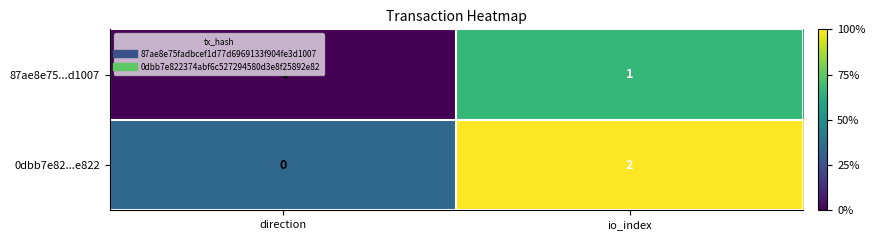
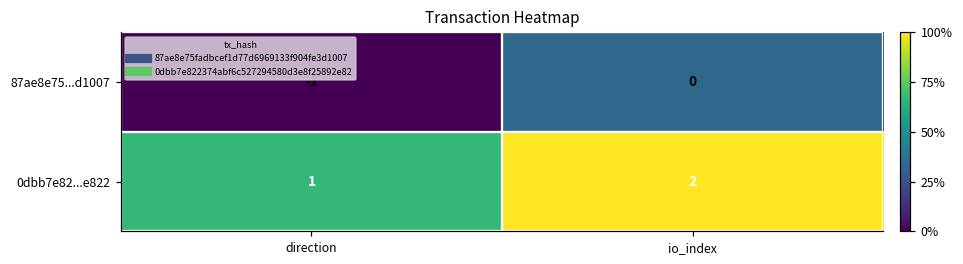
  {
    "87ae8e75...d1007": {
-     "io_index": 1
+     "io_index": 0
    },
    "0dbb7e82...e822": {
-     "direction": 0,
+     "direction": 1,
      "io_index": 2
    }
  }
